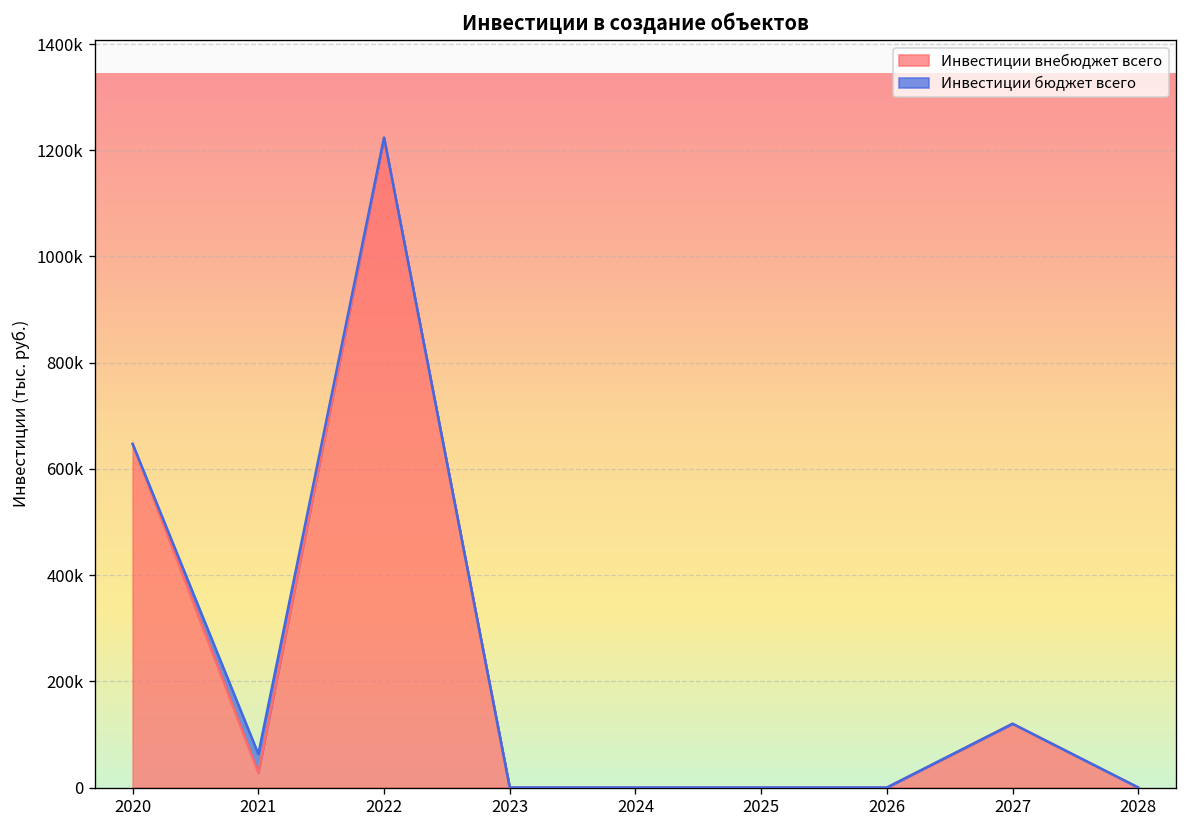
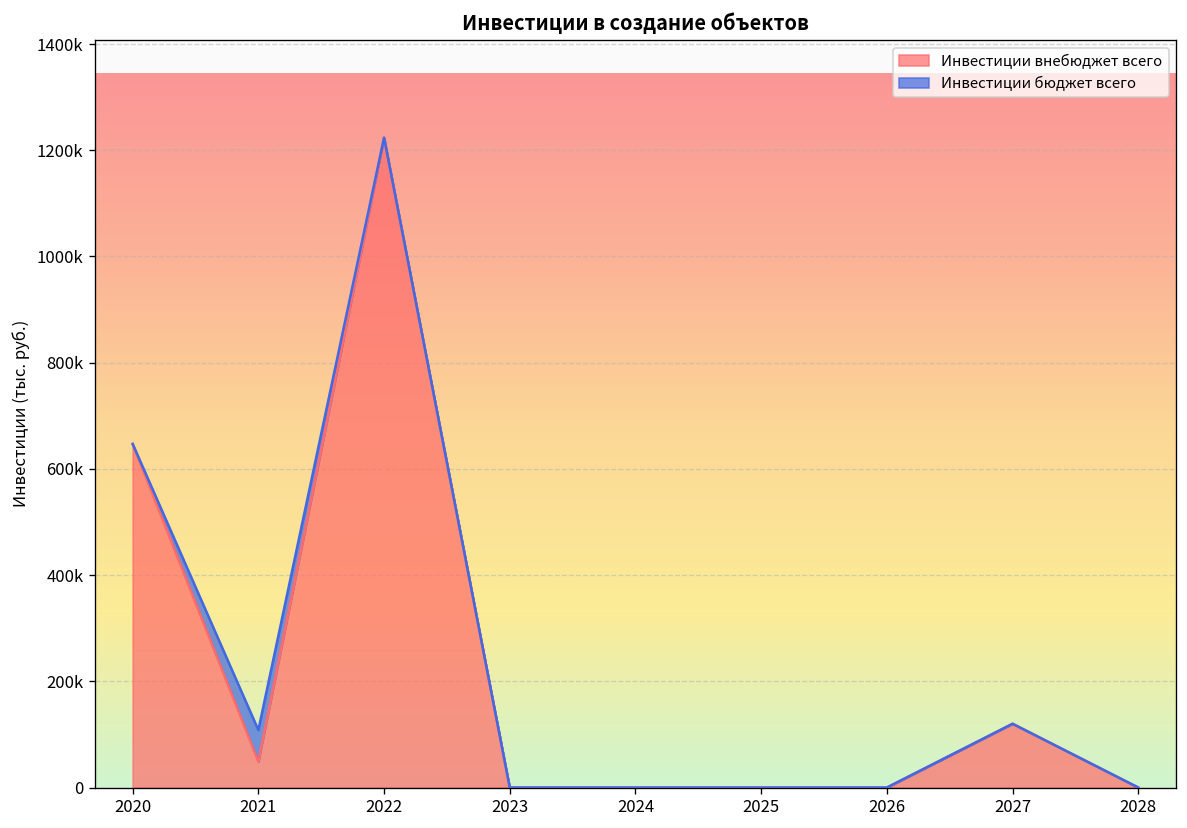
  {
    "Инвестиции внебюджет всего": {
-     "2021": 30000
+     "2021": 50000
    },
    "Инвестиции бюджет всего": {
-     "2021": 40000
+     "2021": 60000
    }
  }
